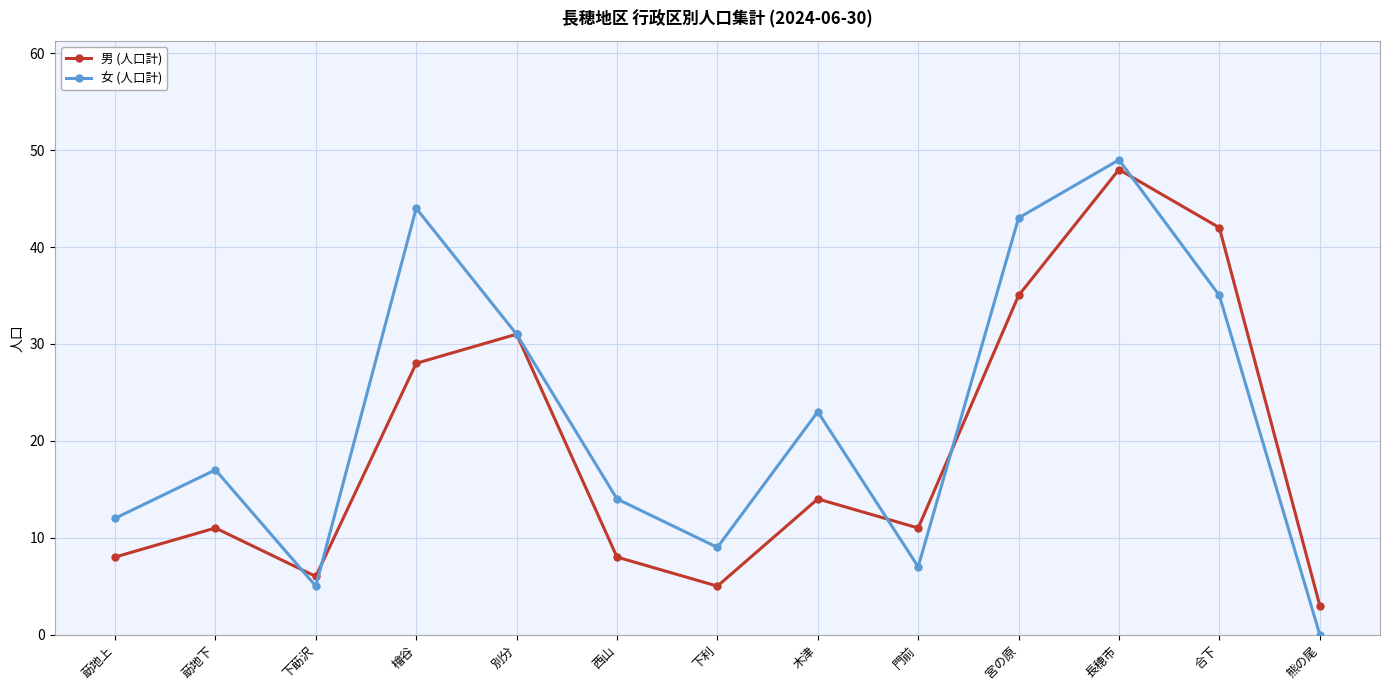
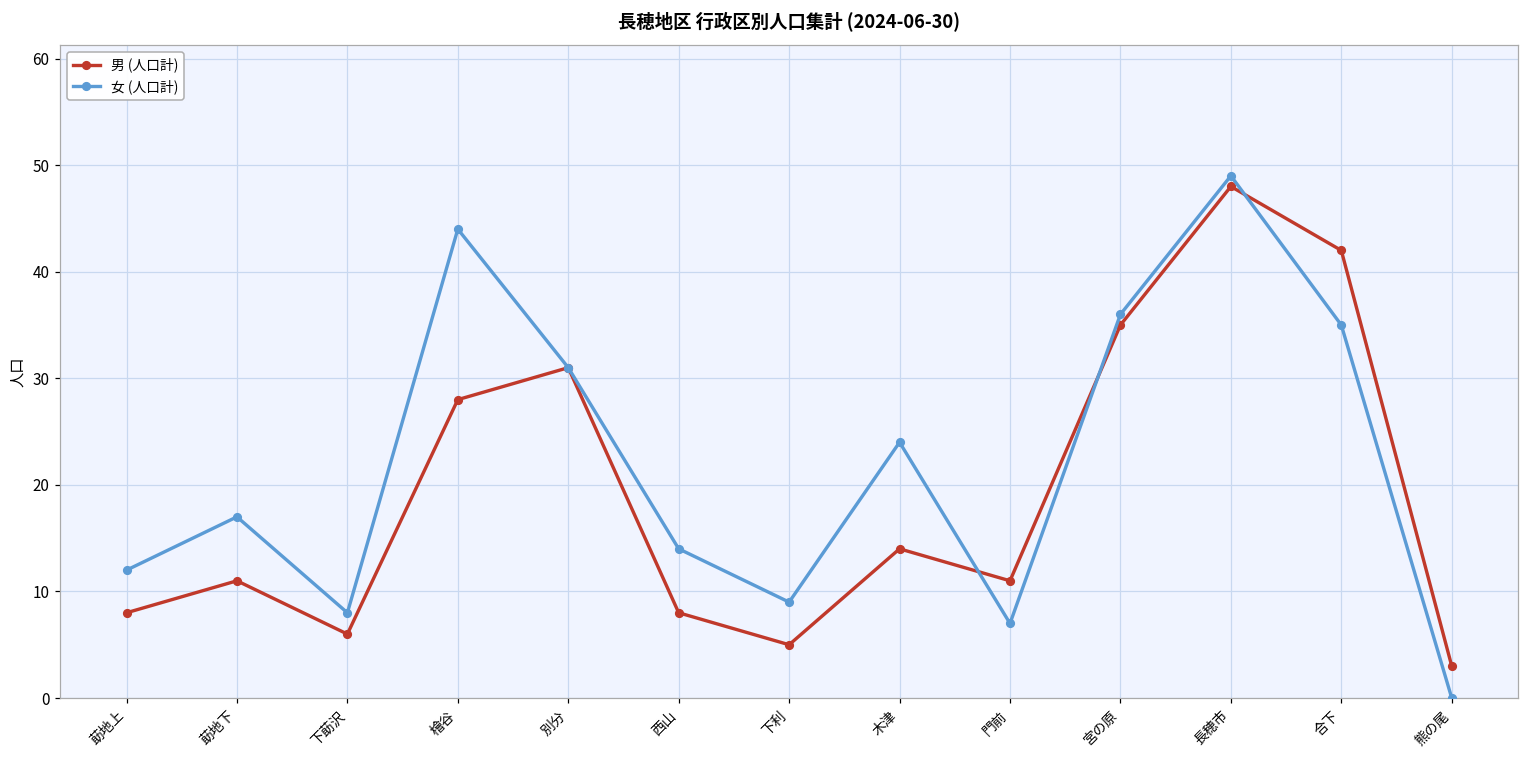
  {
    "男 (人口計)": {
      "莇地上": 8,
      "莇地下": 11,
      "下莇沢": 6,
      "檜谷": 28,
      "西山": 8,
      "下利": 5,
      "木津": 14,
      "門前": 11,
      "宮の原": 35,
      "長穂市": 48,
      "合下": 42,
      "熊の尾": 3
    },
    "女 (人口計)": {
      "莇地上": 12,
      "莇地下": 17,
-     "下莇沢": 5,
+     "下莇沢": 8,
      "檜谷": 44,
      "西山": 14,
      "下利": 9,
-     "木津": 23,
+     "木津": 24,
      "門前": 7,
-     "宮の原": 43,
+     "宮の原": 36,
      "長穂市": 49,
      "合下": 35,
      "熊の尾": 0
    }
  }
